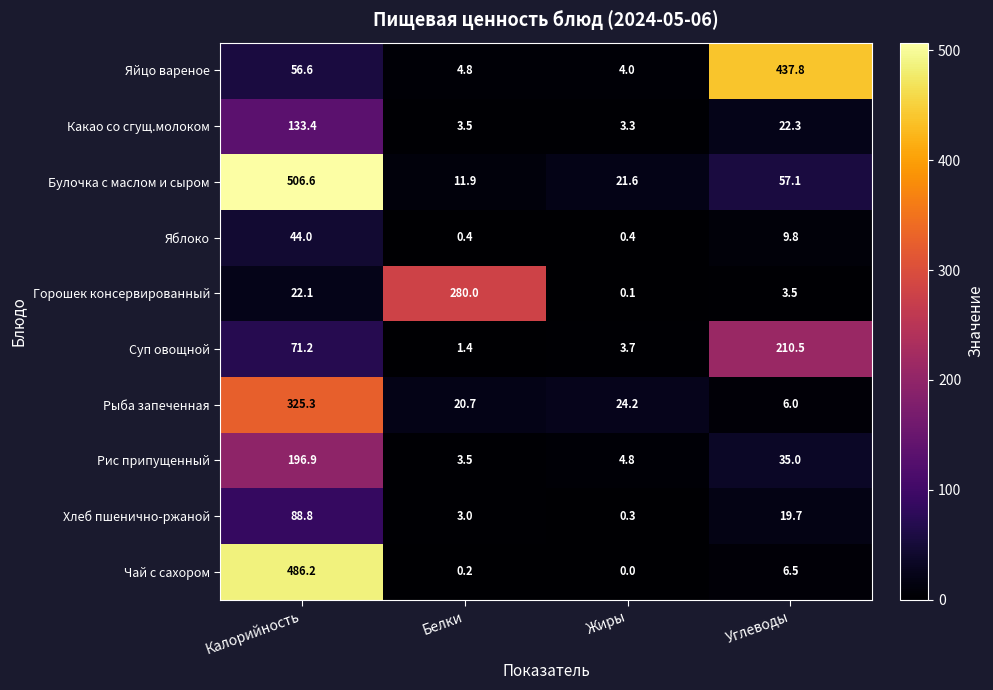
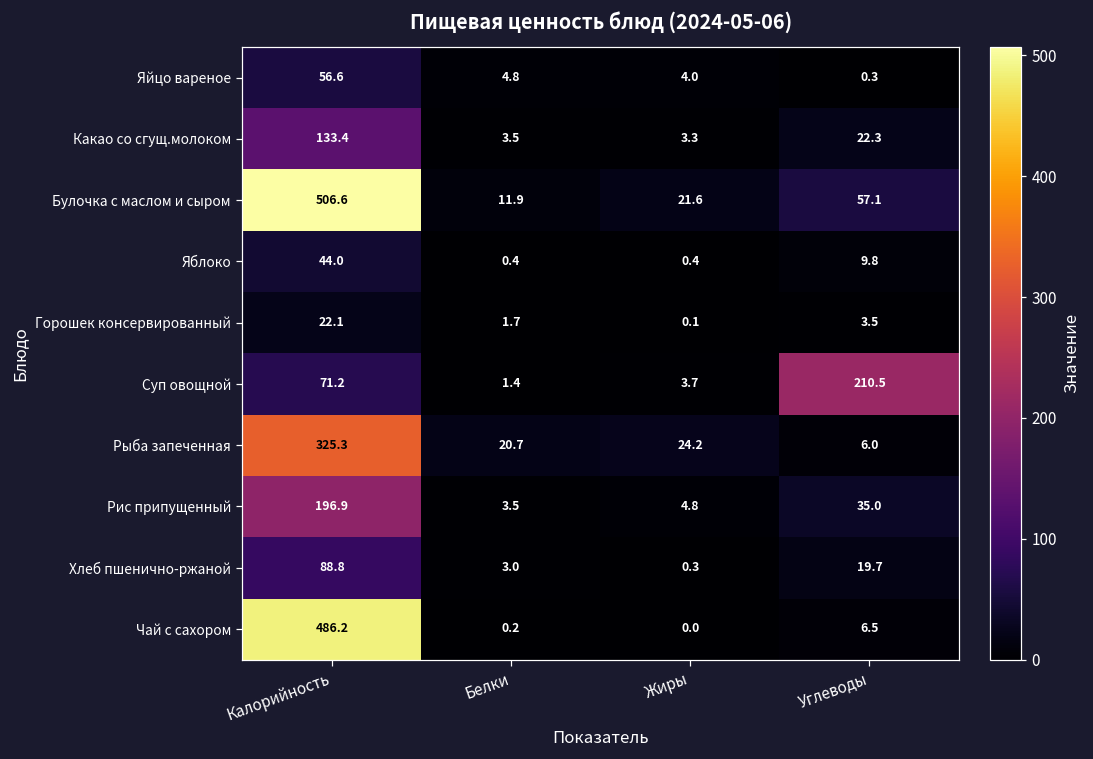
  {
    "Яйцо вареное": {
      "Калорийность": 56.6,
      "Белки": 4.8,
      "Жиры": 4.0,
-     "Углеводы": 437.8
+     "Углеводы": 0.3
    },
    "Какао со сгущ.молоком": {
      "Калорийность": 133.4,
      "Белки": 3.5,
      "Жиры": 3.3,
      "Углеводы": 22.3
    },
    "Булочка с маслом и сыром": {
      "Калорийность": 506.6,
      "Белки": 11.9,
      "Жиры": 21.6,
      "Углеводы": 57.1
    },
    "Яблоко": {
      "Калорийность": 44.0,
      "Белки": 0.4,
      "Жиры": 0.4,
      "Углеводы": 9.8
    },
    "Горошек консервированный": {
      "Калорийность": 22.1,
-     "Белки": 280.0,
+     "Белки": 1.7,
      "Жиры": 0.1,
      "Углеводы": 3.5
    },
    "Суп овощной": {
      "Калорийность": 71.2,
      "Белки": 1.4,
      "Жиры": 3.7,
      "Углеводы": 210.5
    },
    "Рыба запеченная": {
      "Калорийность": 325.3,
      "Белки": 20.7,
      "Жиры": 24.2,
      "Углеводы": 6.0
    },
    "Рис припущенный": {
      "Калорийность": 196.9,
      "Белки": 3.5,
      "Жиры": 4.8,
      "Углеводы": 35.0
    },
    "Хлеб пшенично-ржаной": {
      "Калорийность": 88.8,
      "Белки": 3.0,
      "Жиры": 0.3,
      "Углеводы": 19.7
    },
    "Чай с сахором": {
      "Калорийность": 486.2,
      "Белки": 0.2,
      "Жиры": 0.0,
      "Углеводы": 6.5
    }
  }
